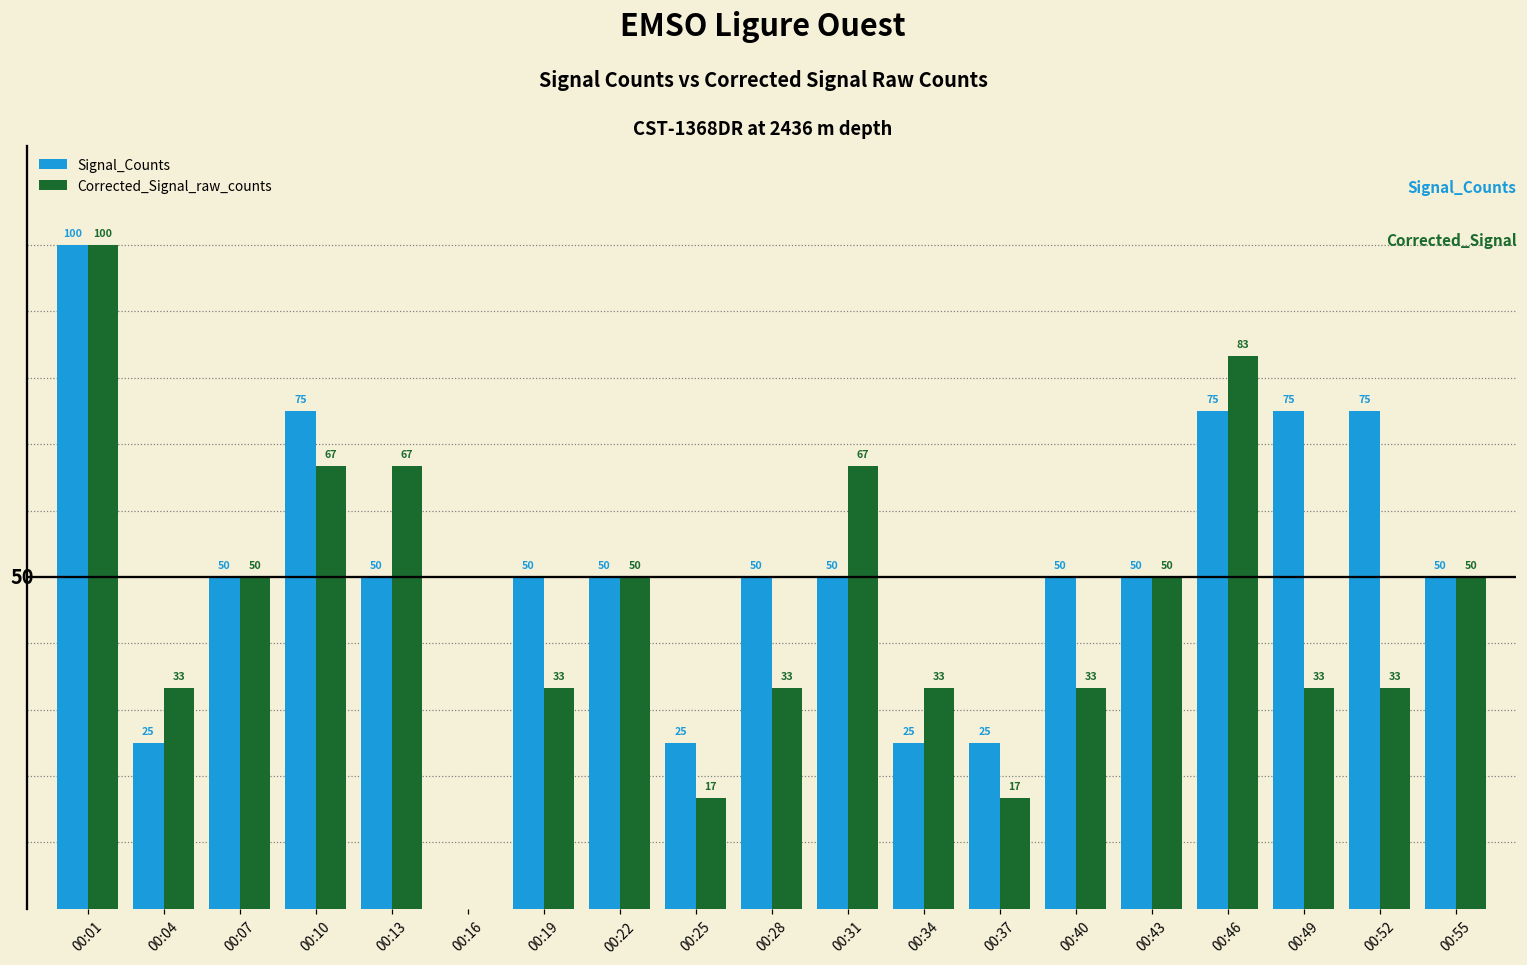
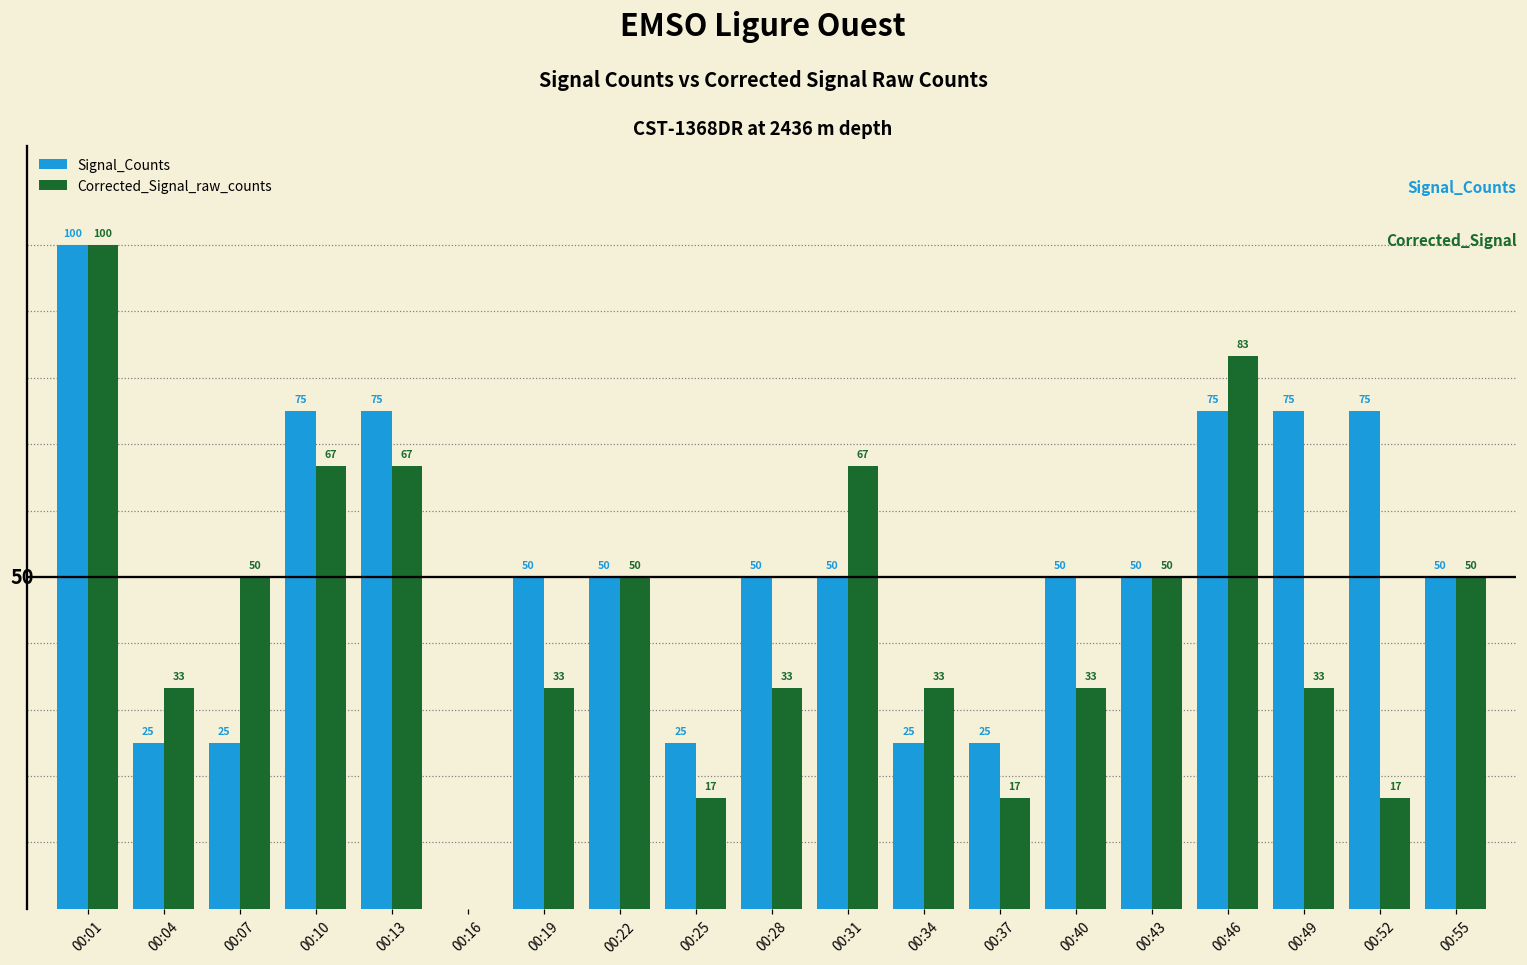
  {
    "Signal_Counts": {
      "00:01": 100,
      "00:04": 25,
-     "00:07": 50,
+     "00:07": 25,
      "00:10": 75,
-     "00:13": 50,
+     "00:13": 75,
      "00:19": 50,
      "00:22": 50,
      "00:25": 25,
      "00:28": 50,
      "00:31": 50,
      "00:34": 25,
      "00:37": 25,
      "00:40": 50,
      "00:43": 50,
      "00:46": 75,
      "00:49": 75,
      "00:52": 75,
      "00:55": 50
    },
    "Corrected_Signal_raw_counts": {
      "00:01": 100,
      "00:04": 33,
      "00:07": 50,
      "00:10": 67,
      "00:13": 67,
      "00:19": 33,
      "00:22": 50,
      "00:25": 17,
      "00:28": 33,
      "00:31": 67,
      "00:34": 33,
      "00:37": 17,
      "00:40": 33,
      "00:43": 50,
      "00:46": 83,
      "00:49": 33,
-     "00:52": 33,
+     "00:52": 17,
      "00:55": 50
    }
  }
